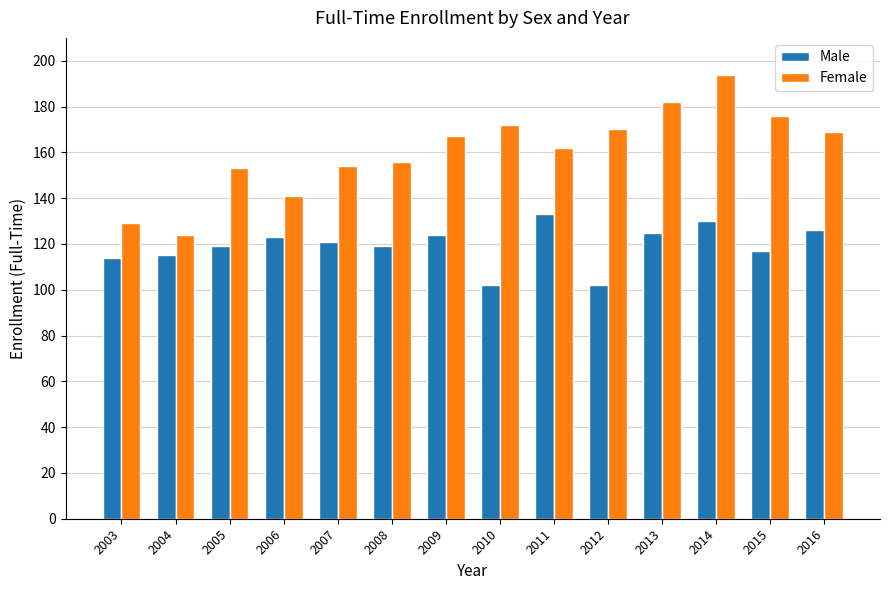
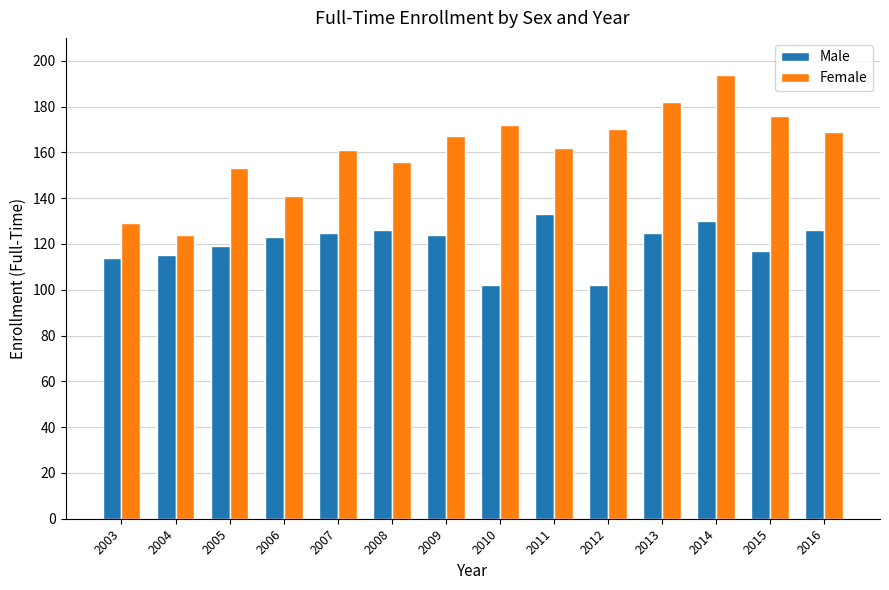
  {
    "Male": {
      "2003": 114,
      "2004": 115,
      "2005": 119,
      "2006": 123,
-     "2007": 121,
-     "2008": 119,
+     "2007": 125,
+     "2008": 126,
      "2009": 124,
      "2010": 102,
      "2011": 133,
      "2012": 102,
      "2013": 125,
      "2014": 130,
      "2015": 117,
      "2016": 126
    },
    "Female": {
      "2003": 129,
      "2004": 124,
      "2005": 153,
      "2006": 141,
-     "2007": 154,
+     "2007": 161,
      "2008": 156,
      "2009": 167,
      "2010": 172,
      "2011": 162,
      "2012": 170,
      "2013": 182,
      "2014": 194,
      "2015": 176,
      "2016": 169
    }
  }
